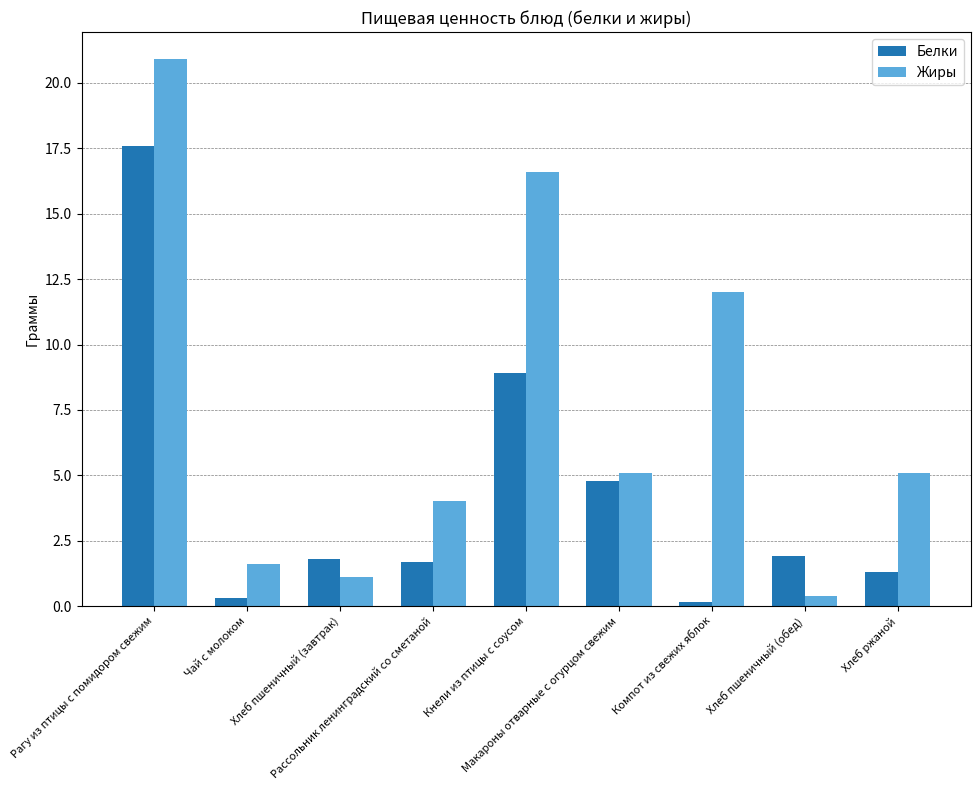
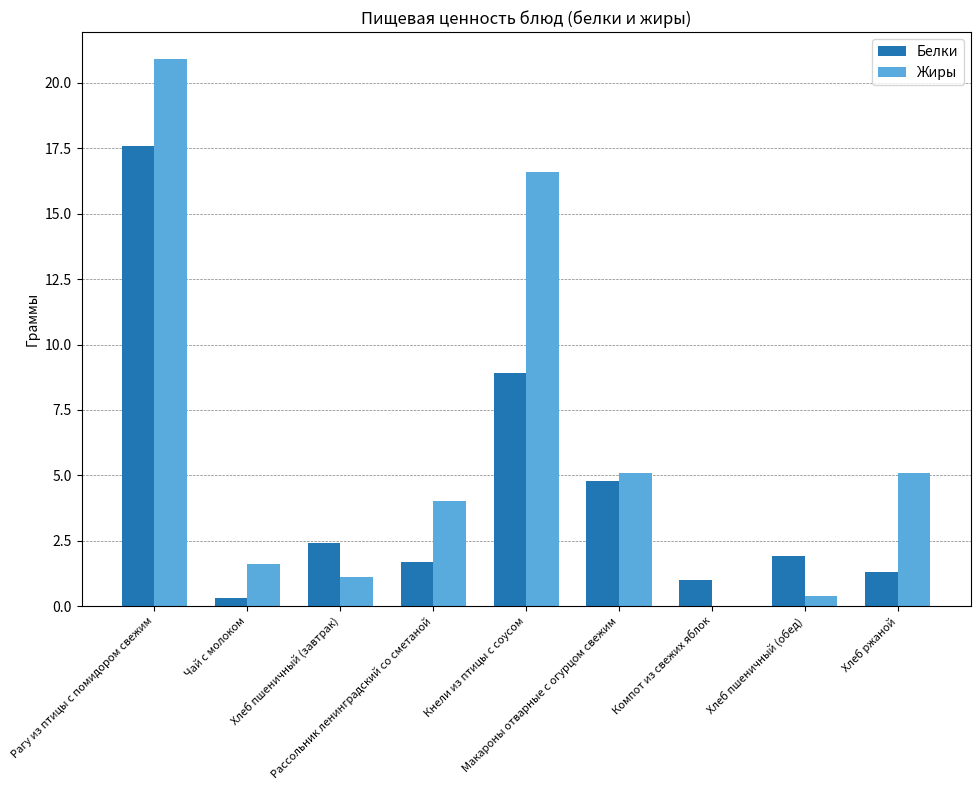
  {
    "Белки": {
      "Рагу из птицы с помидором свежим": 17.6,
      "Чай с молоком": 0.3,
-     "Хлеб пшеничный (завтрак)": 1.8,
+     "Хлеб пшеничный (завтрак)": 2.4,
      "Рассольник ленинградский со сметаной": 1.7,
      "Кнели из птицы с соусом": 8.9,
      "Макароны отварные с огурцом свежим": 4.8,
-     "Компот из свежих яблок": 0.2,
+     "Компот из свежих яблок": 1.0,
      "Хлеб пшеничный (обед)": 1.9,
      "Хлеб ржаной": 1.3
    },
    "Жиры": {
      "Рагу из птицы с помидором свежим": 20.9,
      "Чай с молоком": 1.6,
      "Хлеб пшеничный (завтрак)": 1.1,
      "Рассольник ленинградский со сметаной": 4,
      "Кнели из птицы с соусом": 16.6,
      "Макароны отварные с огурцом свежим": 5.1,
-     "Компот из свежих яблок": 12,
+     "Компот из свежих яблок": 0,
      "Хлеб пшеничный (обед)": 0.4,
      "Хлеб ржаной": 5.1
    }
  }
